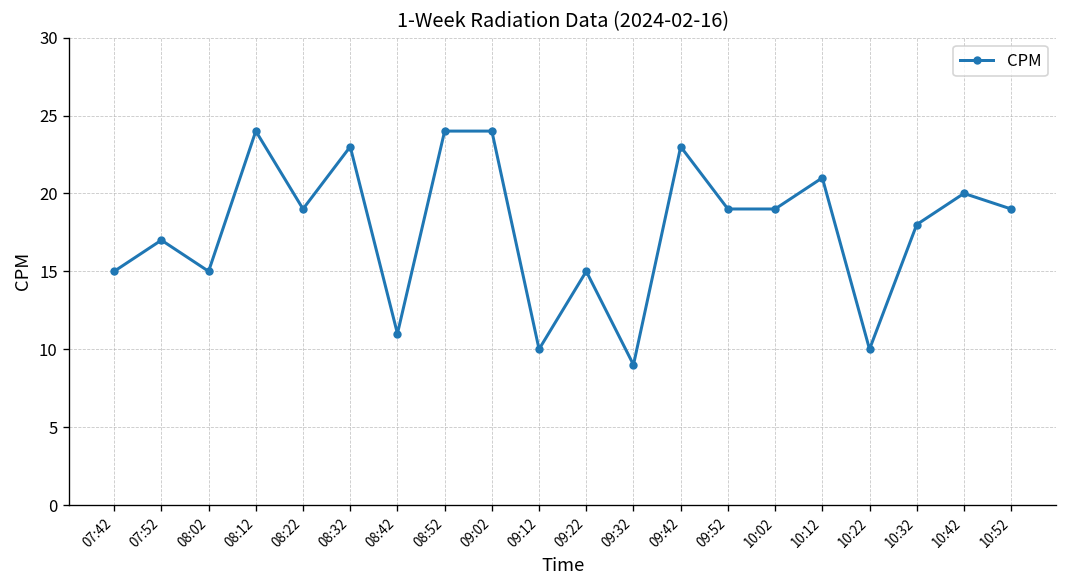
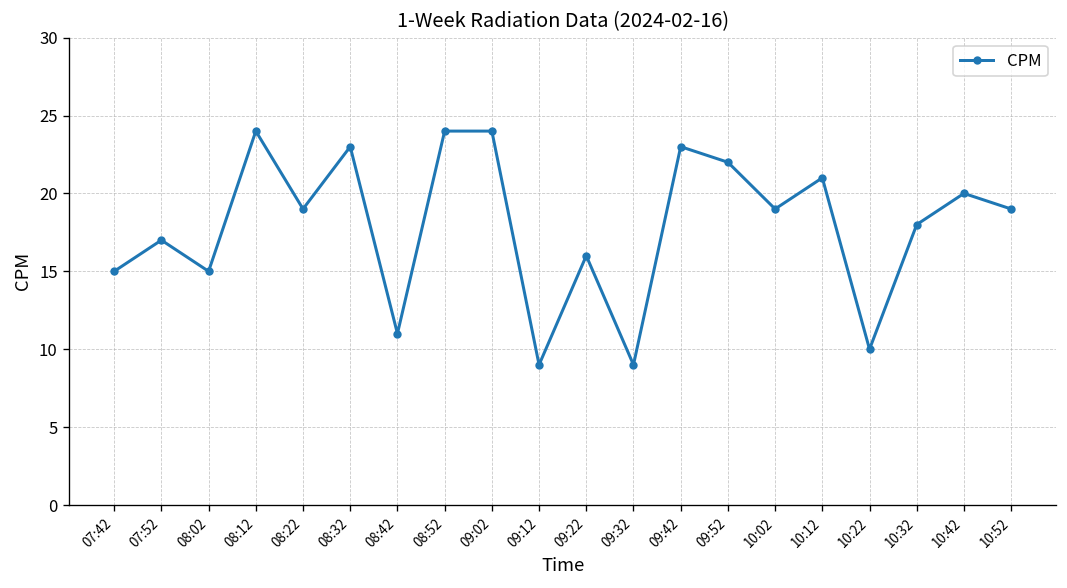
  {
    "07:42": 15,
    "07:52": 17,
    "08:02": 15,
    "08:12": 24,
    "08:22": 19,
    "08:32": 23,
    "08:42": 11,
    "08:52": 24,
    "09:02": 24,
-   "09:12": 10,
-   "09:22": 15,
+   "09:12": 9,
+   "09:22": 16,
    "09:32": 9,
    "09:42": 23,
-   "09:52": 19,
+   "09:52": 22,
    "10:02": 19,
    "10:12": 21,
    "10:22": 10,
    "10:32": 18,
    "10:42": 20,
    "10:52": 19
  }
